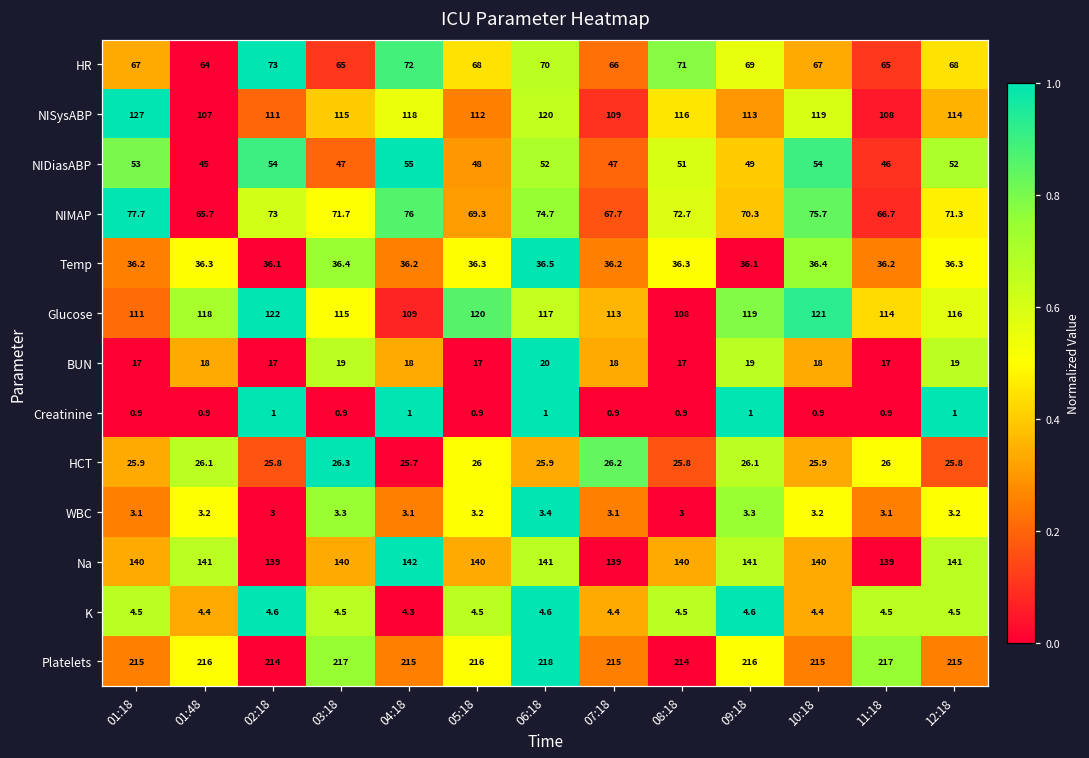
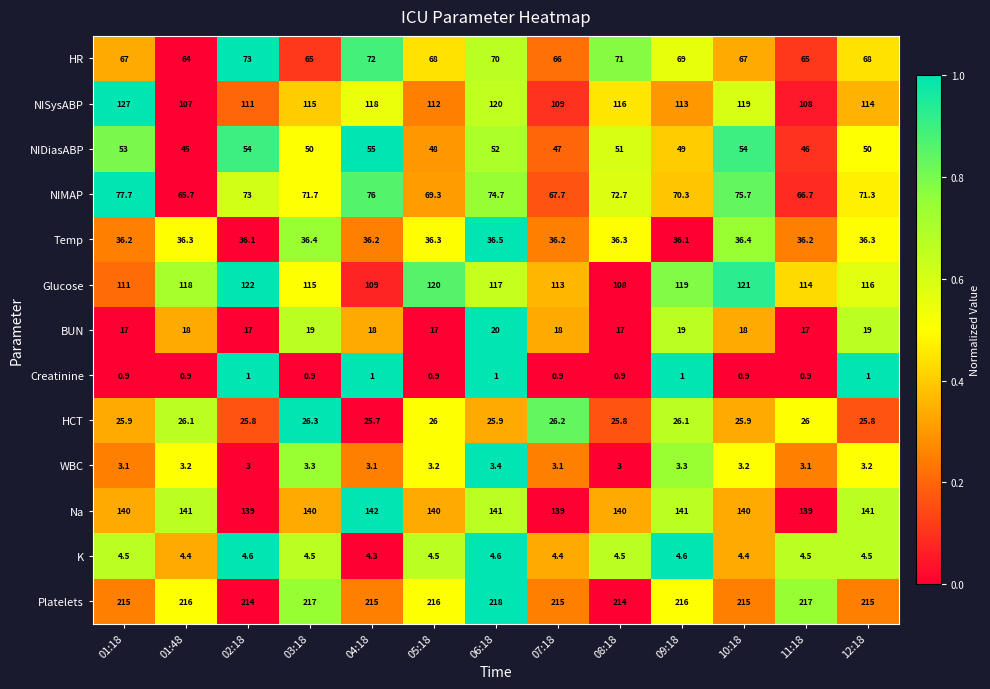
  {
    "HR": {
      "01:18": 67,
      "01:48": 64,
      "02:18": 73,
      "03:18": 65,
      "04:18": 72,
      "05:18": 68,
      "06:18": 70,
      "07:18": 66,
      "08:18": 71,
      "09:18": 69,
      "10:18": 67,
      "11:18": 65,
      "12:18": 68
    },
    "NISysABP": {
      "01:18": 127,
      "01:48": 107,
      "02:18": 111,
      "03:18": 115,
      "04:18": 118,
      "05:18": 112,
      "06:18": 120,
      "07:18": 109,
      "08:18": 116,
      "09:18": 113,
      "10:18": 119,
      "11:18": 108,
      "12:18": 114
    },
    "NIDiasABP": {
      "01:18": 53,
      "01:48": 45,
      "02:18": 54,
-     "03:18": 47,
+     "03:18": 50,
      "04:18": 55,
      "05:18": 48,
      "06:18": 52,
      "07:18": 47,
      "08:18": 51,
      "09:18": 49,
      "10:18": 54,
      "11:18": 46,
-     "12:18": 52
+     "12:18": 50
    },
    "NIMAP": {
      "01:18": 77.7,
      "01:48": 65.7,
      "02:18": 73,
      "03:18": 71.7,
      "04:18": 76,
      "05:18": 69.3,
      "06:18": 74.7,
      "07:18": 67.7,
      "08:18": 72.7,
      "09:18": 70.3,
      "10:18": 75.7,
      "11:18": 66.7,
      "12:18": 71.3
    },
    "Temp": {
      "01:18": 36.2,
      "01:48": 36.3,
      "02:18": 36.1,
      "03:18": 36.4,
      "04:18": 36.2,
      "05:18": 36.3,
      "06:18": 36.5,
      "07:18": 36.2,
      "08:18": 36.3,
      "09:18": 36.1,
      "10:18": 36.4,
      "11:18": 36.2,
      "12:18": 36.3
    },
    "Glucose": {
      "01:18": 111,
      "01:48": 118,
      "02:18": 122,
      "03:18": 115,
      "04:18": 109,
      "05:18": 120,
      "06:18": 117,
      "07:18": 113,
      "08:18": 108,
      "09:18": 119,
      "10:18": 121,
      "11:18": 114,
      "12:18": 116
    },
    "BUN": {
      "01:18": 17,
      "01:48": 18,
      "02:18": 17,
      "03:18": 19,
      "04:18": 18,
      "05:18": 17,
      "06:18": 20,
      "07:18": 18,
      "08:18": 17,
      "09:18": 19,
      "10:18": 18,
      "11:18": 17,
      "12:18": 19
    },
    "Creatinine": {
      "01:18": 0.9,
      "01:48": 0.9,
      "02:18": 1,
      "03:18": 0.9,
      "04:18": 1,
      "05:18": 0.9,
      "06:18": 1,
      "07:18": 0.9,
      "08:18": 0.9,
      "09:18": 1,
      "10:18": 0.9,
      "11:18": 0.9,
      "12:18": 1
    },
    "HCT": {
      "01:18": 25.9,
      "01:48": 26.1,
      "02:18": 25.8,
      "03:18": 26.3,
      "04:18": 25.7,
      "05:18": 26,
      "06:18": 25.9,
      "07:18": 26.2,
      "08:18": 25.8,
      "09:18": 26.1,
      "10:18": 25.9,
      "11:18": 26,
      "12:18": 25.8
    },
    "WBC": {
      "01:18": 3.1,
      "01:48": 3.2,
      "02:18": 3,
      "03:18": 3.3,
      "04:18": 3.1,
      "05:18": 3.2,
      "06:18": 3.4,
      "07:18": 3.1,
      "08:18": 3,
      "09:18": 3.3,
      "10:18": 3.2,
      "11:18": 3.1,
      "12:18": 3.2
    },
    "Na": {
      "01:18": 140,
      "01:48": 141,
      "02:18": 139,
      "03:18": 140,
      "04:18": 142,
      "05:18": 140,
      "06:18": 141,
      "07:18": 139,
      "08:18": 140,
      "09:18": 141,
      "10:18": 140,
      "11:18": 139,
      "12:18": 141
    },
    "K": {
      "01:18": 4.5,
      "01:48": 4.4,
      "02:18": 4.6,
      "03:18": 4.5,
      "04:18": 4.3,
      "05:18": 4.5,
      "06:18": 4.6,
      "07:18": 4.4,
      "08:18": 4.5,
      "09:18": 4.6,
      "10:18": 4.4,
      "11:18": 4.5,
      "12:18": 4.5
    },
    "Platelets": {
      "01:18": 215,
      "01:48": 216,
      "02:18": 214,
      "03:18": 217,
      "04:18": 215,
      "05:18": 216,
      "06:18": 218,
      "07:18": 215,
      "08:18": 214,
      "09:18": 216,
      "10:18": 215,
      "11:18": 217,
      "12:18": 215
    }
  }
